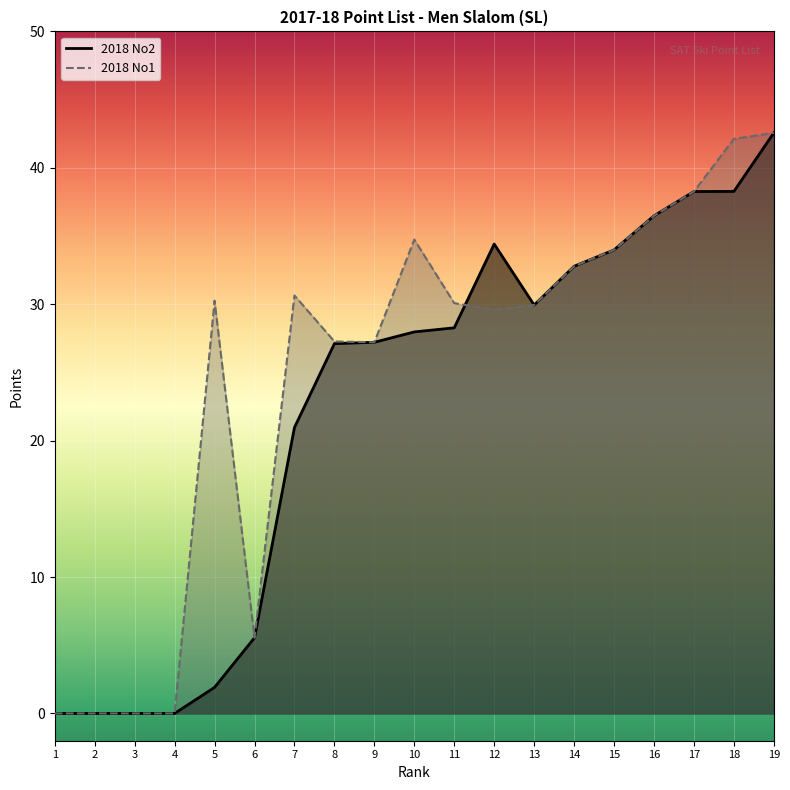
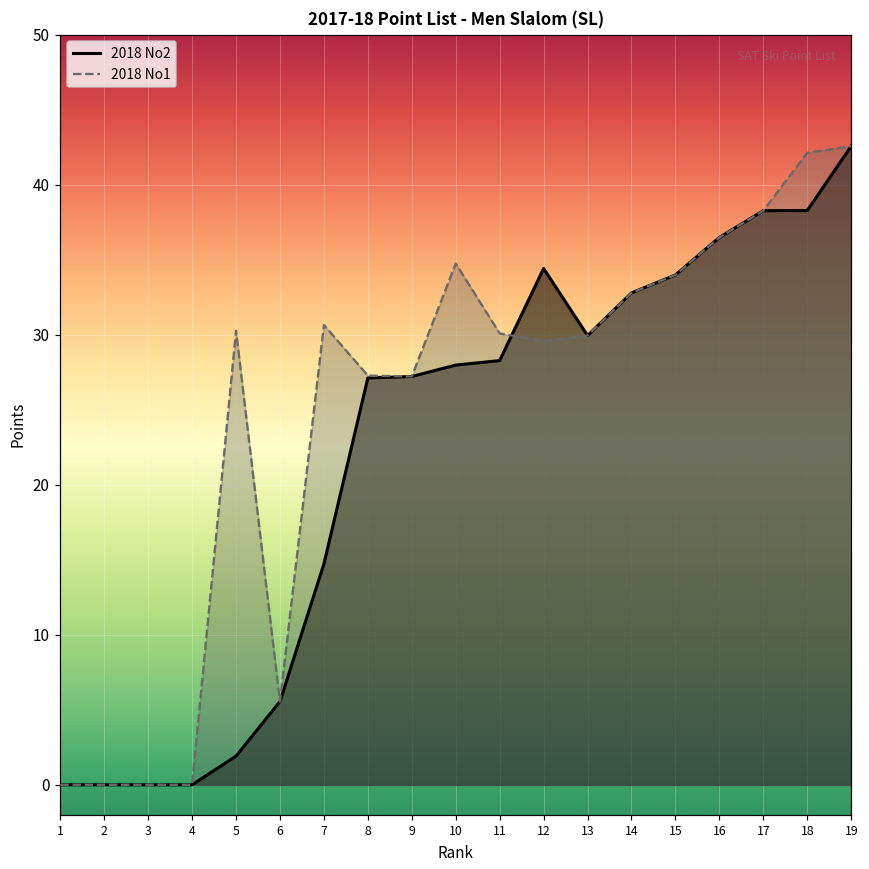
  {
    "2018 No2": {
      "5": 1.9,
-     "7": 21.0,
+     "7": 14.7,
      "10": 28.0,
      "11": 28.3,
      "12": 34.4,
      "18": 38.3
    },
    "2018 No1": {
      "5": 30.3,
      "7": 30.6,
      "10": 34.7,
      "11": 30.1,
      "12": 29.6,
      "18": 42.1
    }
  }
